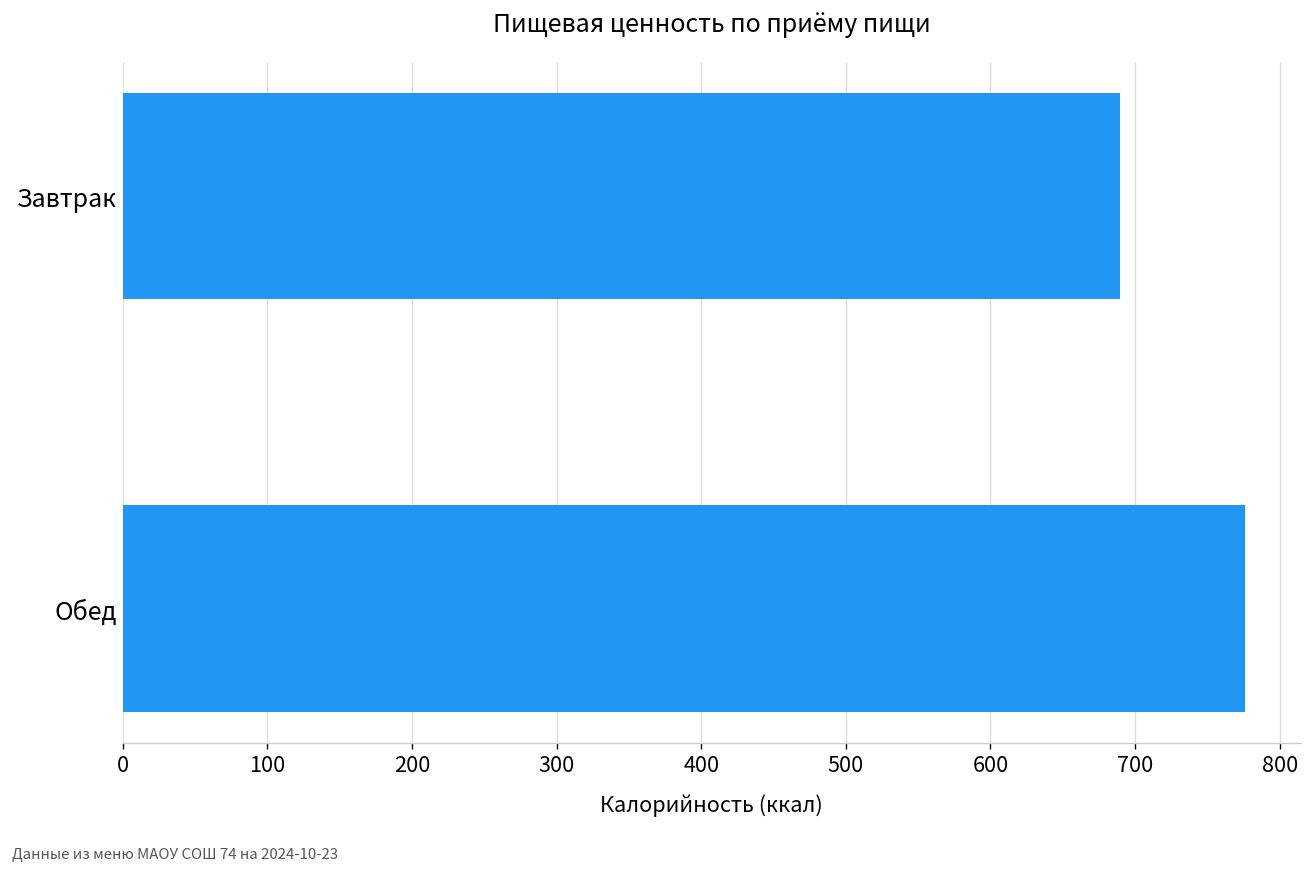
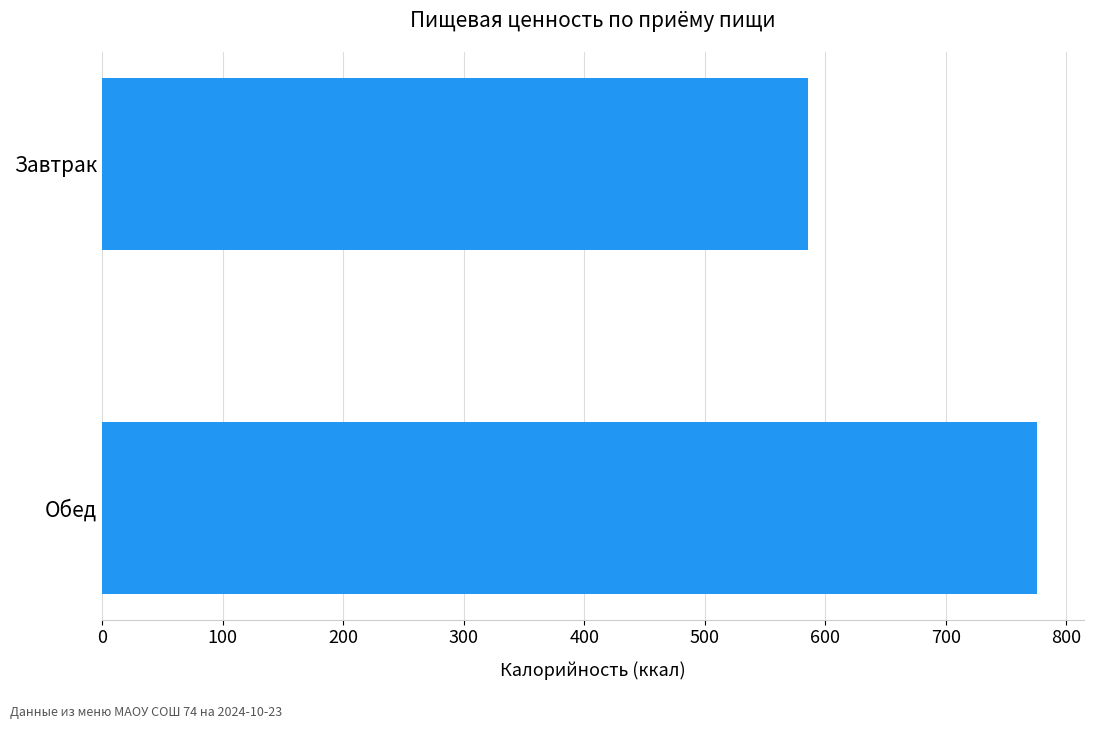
  {
-   "Завтрак": 689,
+   "Завтрак": 585,
    "Обед": 776
  }
